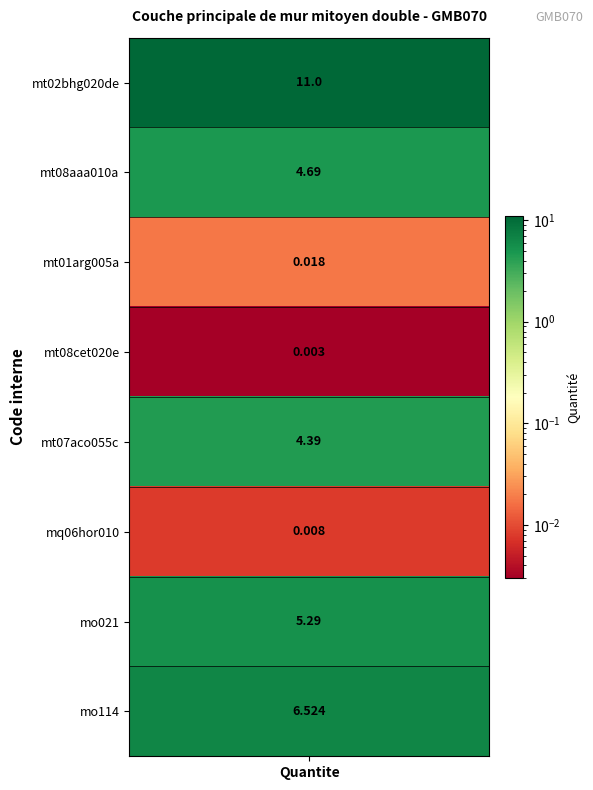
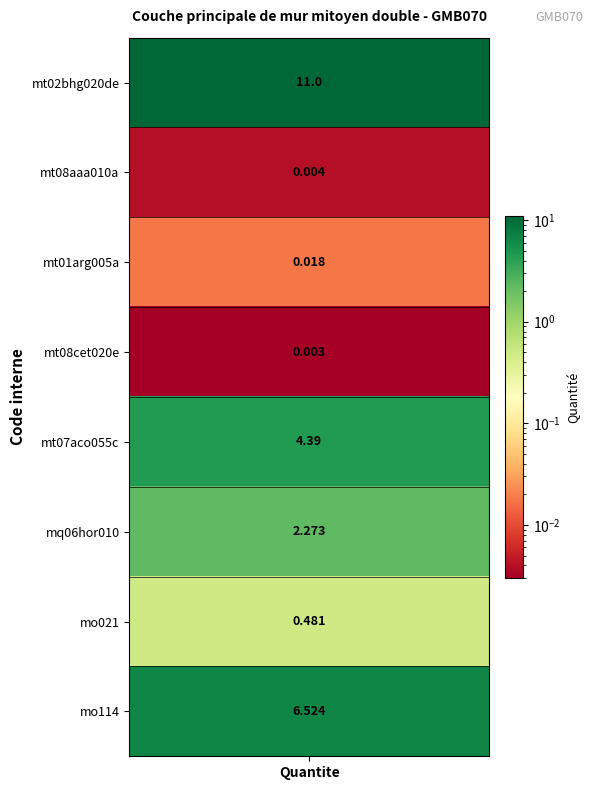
  {
    "mt02bhg020de": {
      "Quantite": 11.0
    },
    "mt08aaa010a": {
-     "Quantite": 4.69
+     "Quantite": 0.004
    },
    "mt01arg005a": {
      "Quantite": 0.018
    },
    "mt08cet020e": {
      "Quantite": 0.003
    },
    "mt07aco055c": {
      "Quantite": 4.39
    },
    "mq06hor010": {
-     "Quantite": 0.008
+     "Quantite": 2.273
    },
    "mo021": {
-     "Quantite": 5.29
+     "Quantite": 0.481
    },
    "mo114": {
      "Quantite": 6.524
    }
  }
